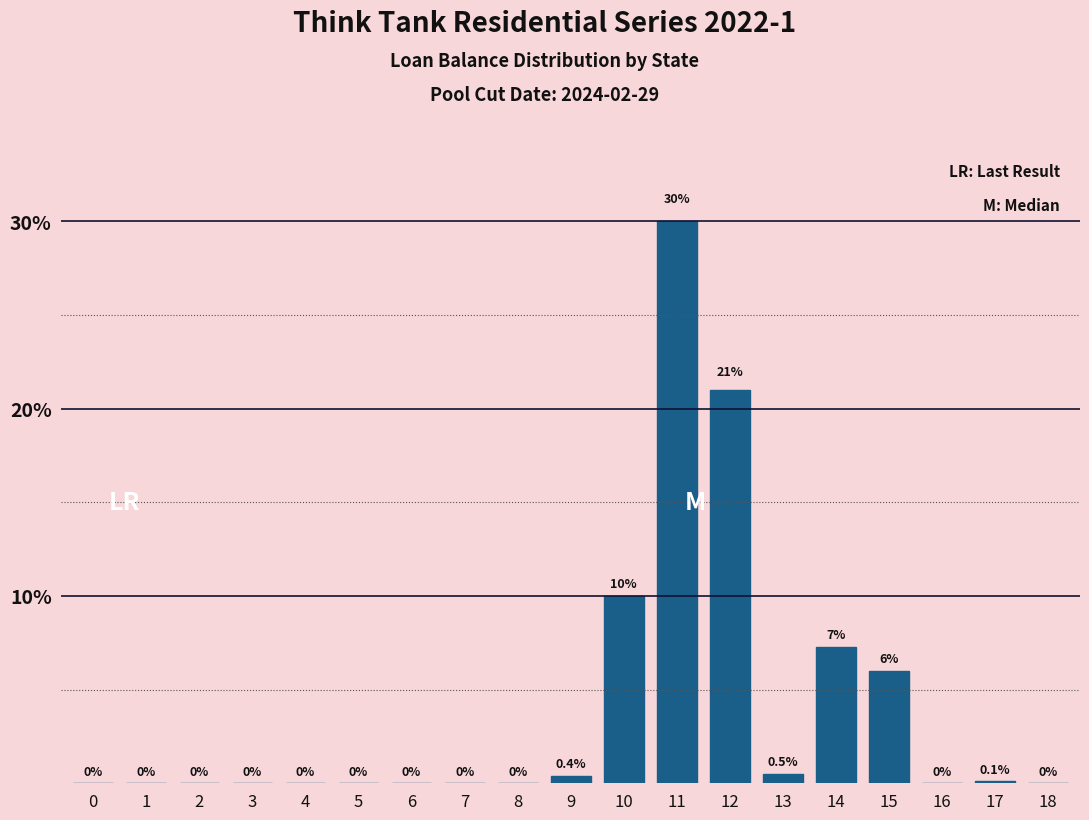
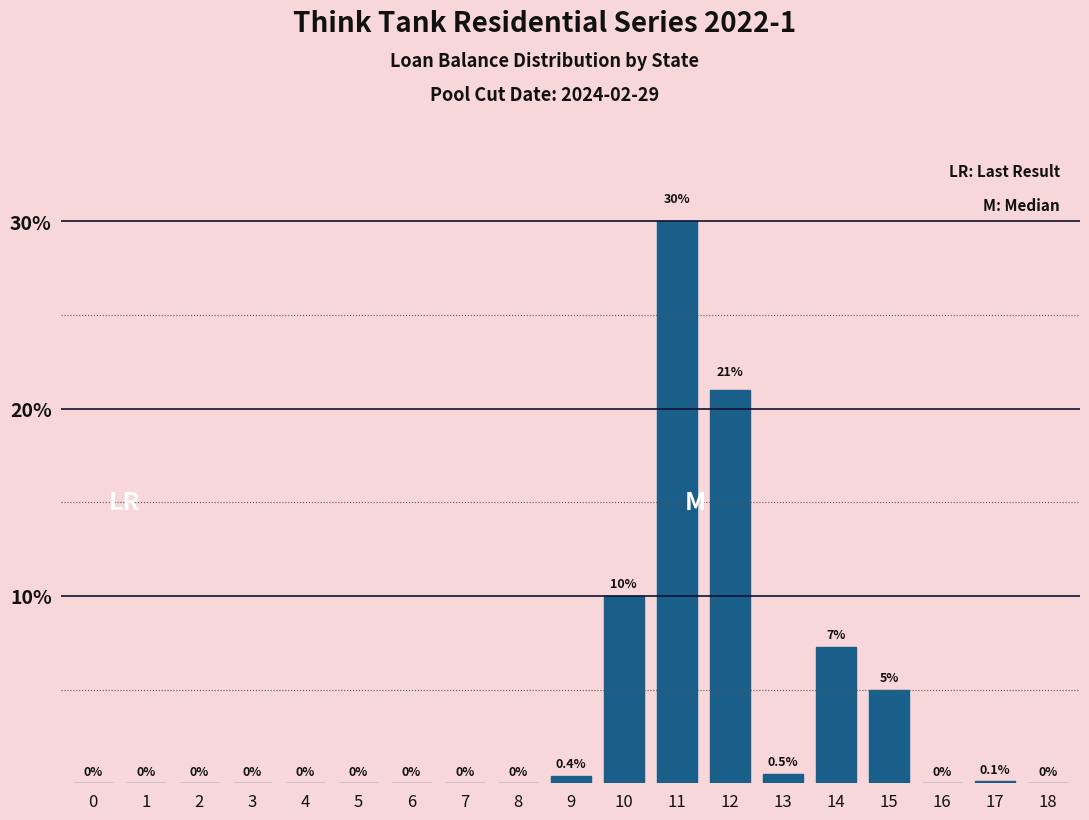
  {
    "0": "0%",
    "1": "0%",
    "2": "0%",
    "3": "0%",
    "4": "0%",
    "5": "0%",
    "6": "0%",
    "7": "0%",
    "8": "0%",
    "9": "0.4%",
    "10": "10%",
    "11": "30%",
    "12": "21%",
    "13": "0.5%",
    "14": "7%",
-   "15": "6%",
+   "15": "5%",
    "16": "0%",
    "17": "0.1%",
    "18": "0%"
  }
